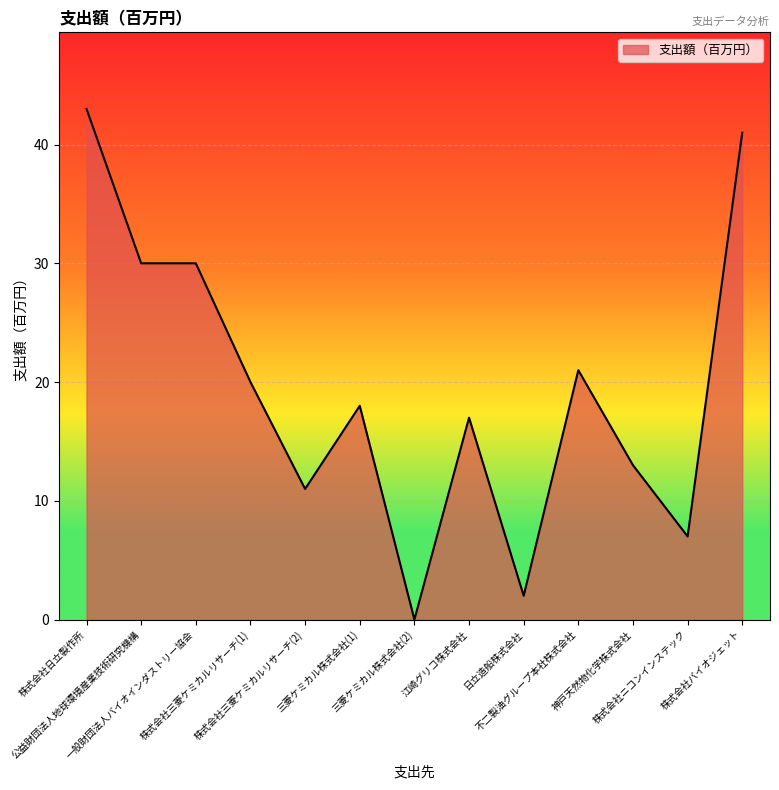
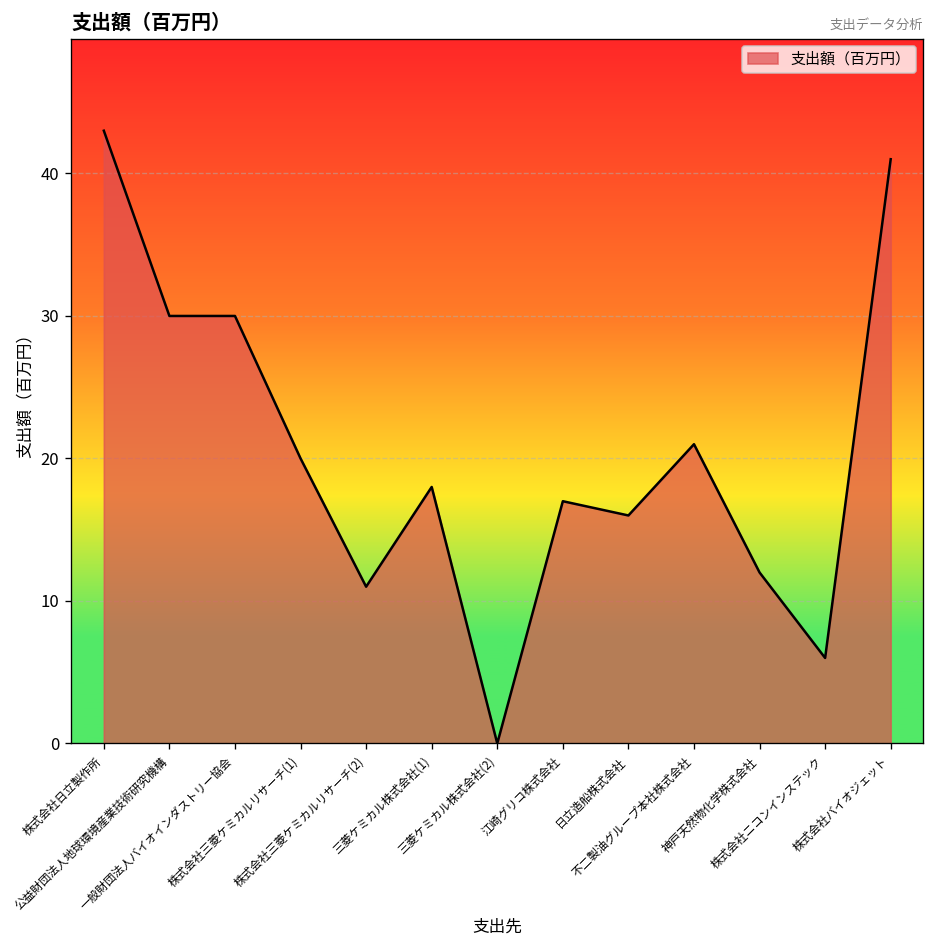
  {
    "株式会社日立製作所": 43,
    "公益財団法人地球環境産業技術研究機構": 30,
    "一般財団法人バイオインダストリー協会": 30,
    "株式会社三菱ケミカルリサーチ(1)": 20,
    "株式会社三菱ケミカルリサーチ(2)": 11,
    "三菱ケミカル株式会社(1)": 18,
    "三菱ケミカル株式会社(2)": 0,
    "江崎グリコ株式会社": 17,
-   "日立造船株式会社": 2,
+   "日立造船株式会社": 16,
    "不二製油グループ本社株式会社": 21,
-   "神戸天然物化学株式会社": 13,
-   "株式会社ニコンインステック": 7,
+   "神戸天然物化学株式会社": 12,
+   "株式会社ニコンインステック": 6,
    "株式会社バイオジェット": 41
  }
